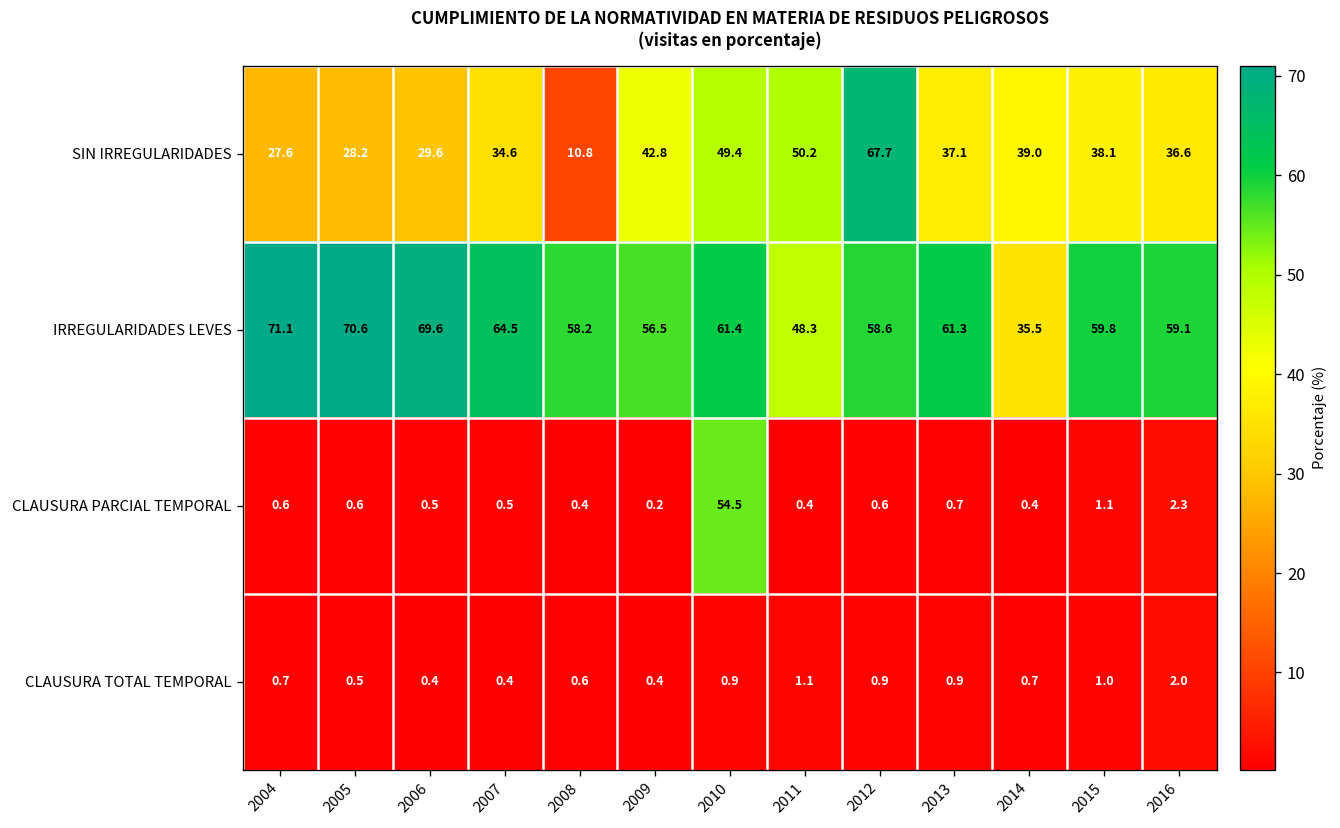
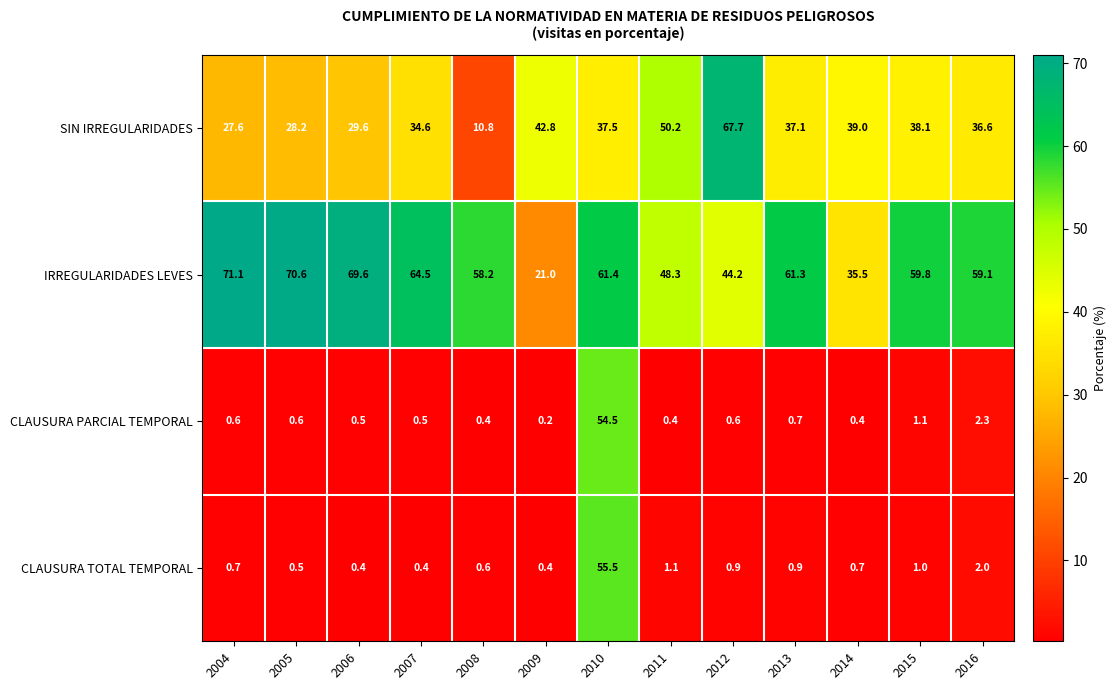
  {
    "SIN IRREGULARIDADES": {
      "2004": 27.6,
      "2005": 28.2,
      "2006": 29.6,
      "2007": 34.6,
      "2008": 10.8,
      "2009": 42.8,
-     "2010": 49.4,
+     "2010": 37.5,
      "2011": 50.2,
      "2012": 67.7,
      "2013": 37.1,
      "2014": 39.0,
      "2015": 38.1,
      "2016": 36.6
    },
    "IRREGULARIDADES LEVES": {
      "2004": 71.1,
      "2005": 70.6,
      "2006": 69.6,
      "2007": 64.5,
      "2008": 58.2,
-     "2009": 56.5,
+     "2009": 21.0,
      "2010": 61.4,
      "2011": 48.3,
-     "2012": 58.6,
+     "2012": 44.2,
      "2013": 61.3,
      "2014": 35.5,
      "2015": 59.8,
      "2016": 59.1
    },
    "CLAUSURA PARCIAL TEMPORAL": {
      "2004": 0.6,
      "2005": 0.6,
      "2006": 0.5,
      "2007": 0.5,
      "2008": 0.4,
      "2009": 0.2,
      "2010": 54.5,
      "2011": 0.4,
      "2012": 0.6,
      "2013": 0.7,
      "2014": 0.4,
      "2015": 1.1,
      "2016": 2.3
    },
    "CLAUSURA TOTAL TEMPORAL": {
      "2004": 0.7,
      "2005": 0.5,
      "2006": 0.4,
      "2007": 0.4,
      "2008": 0.6,
      "2009": 0.4,
-     "2010": 0.9,
+     "2010": 55.5,
      "2011": 1.1,
      "2012": 0.9,
      "2013": 0.9,
      "2014": 0.7,
      "2015": 1.0,
      "2016": 2.0
    }
  }
